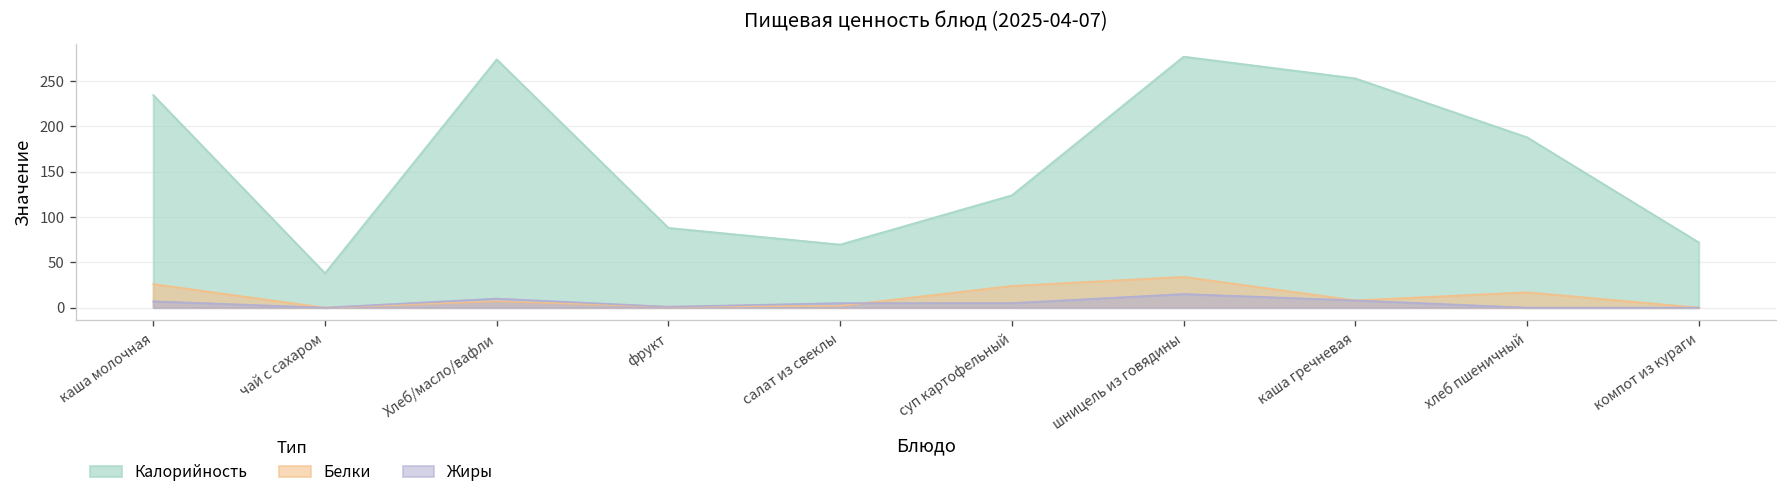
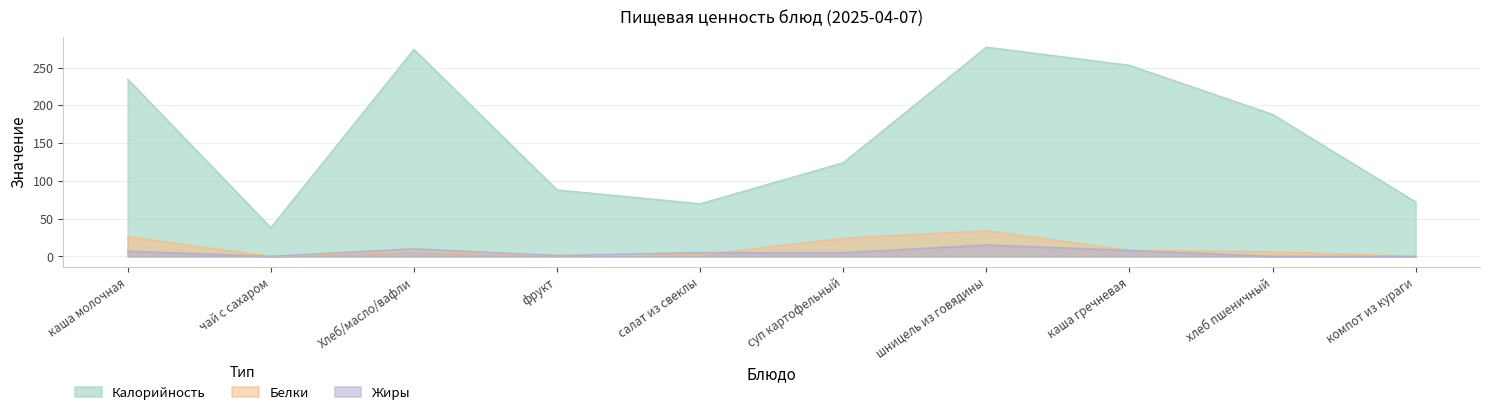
  {
    "Белки": {
      "каша молочная": 30,
      "суп картофельный": 20,
      "шницель из говядины": 30,
-     "хлеб пшеничный": 20
+     "хлеб пшеничный": 10
    }
  }
